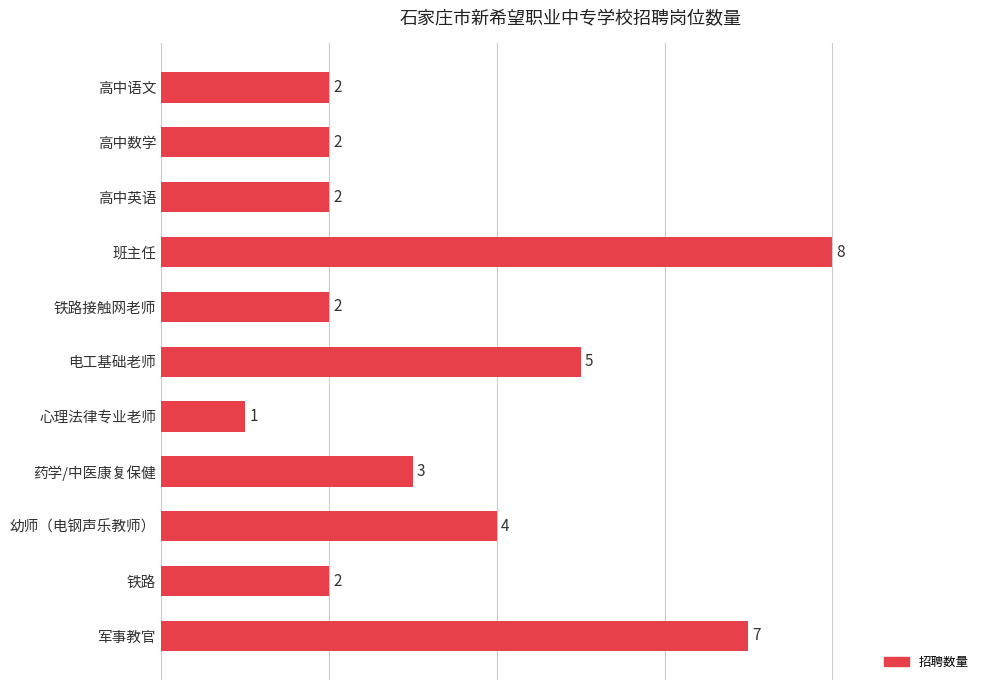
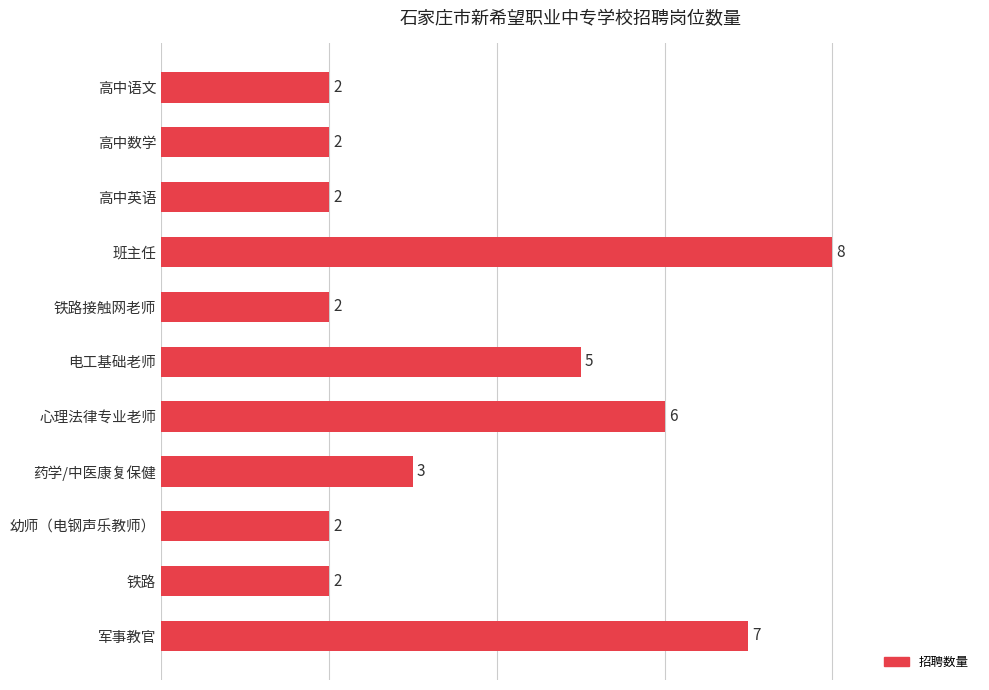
  {
    "高中语文": 2,
    "高中数学": 2,
    "高中英语": 2,
    "班主任": 8,
    "铁路接触网老师": 2,
    "电工基础老师": 5,
-   "心理法律专业老师": 1,
+   "心理法律专业老师": 6,
    "药学/中医康复保健": 3,
-   "幼师（电钢声乐教师）": 4,
+   "幼师（电钢声乐教师）": 2,
    "铁路": 2,
    "军事教官": 7
  }
